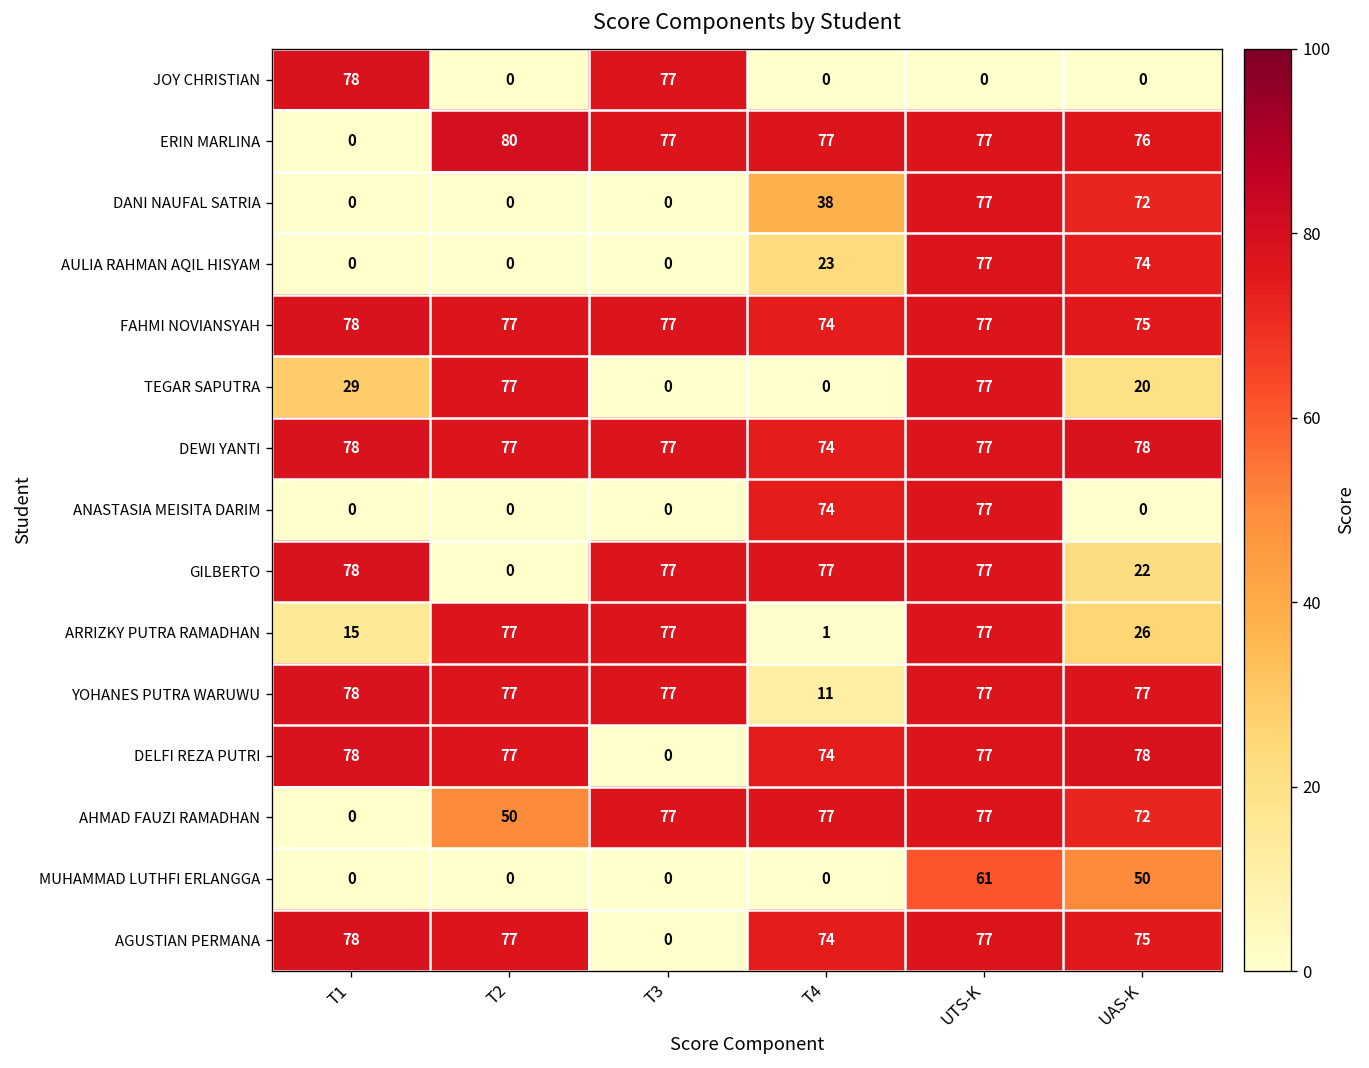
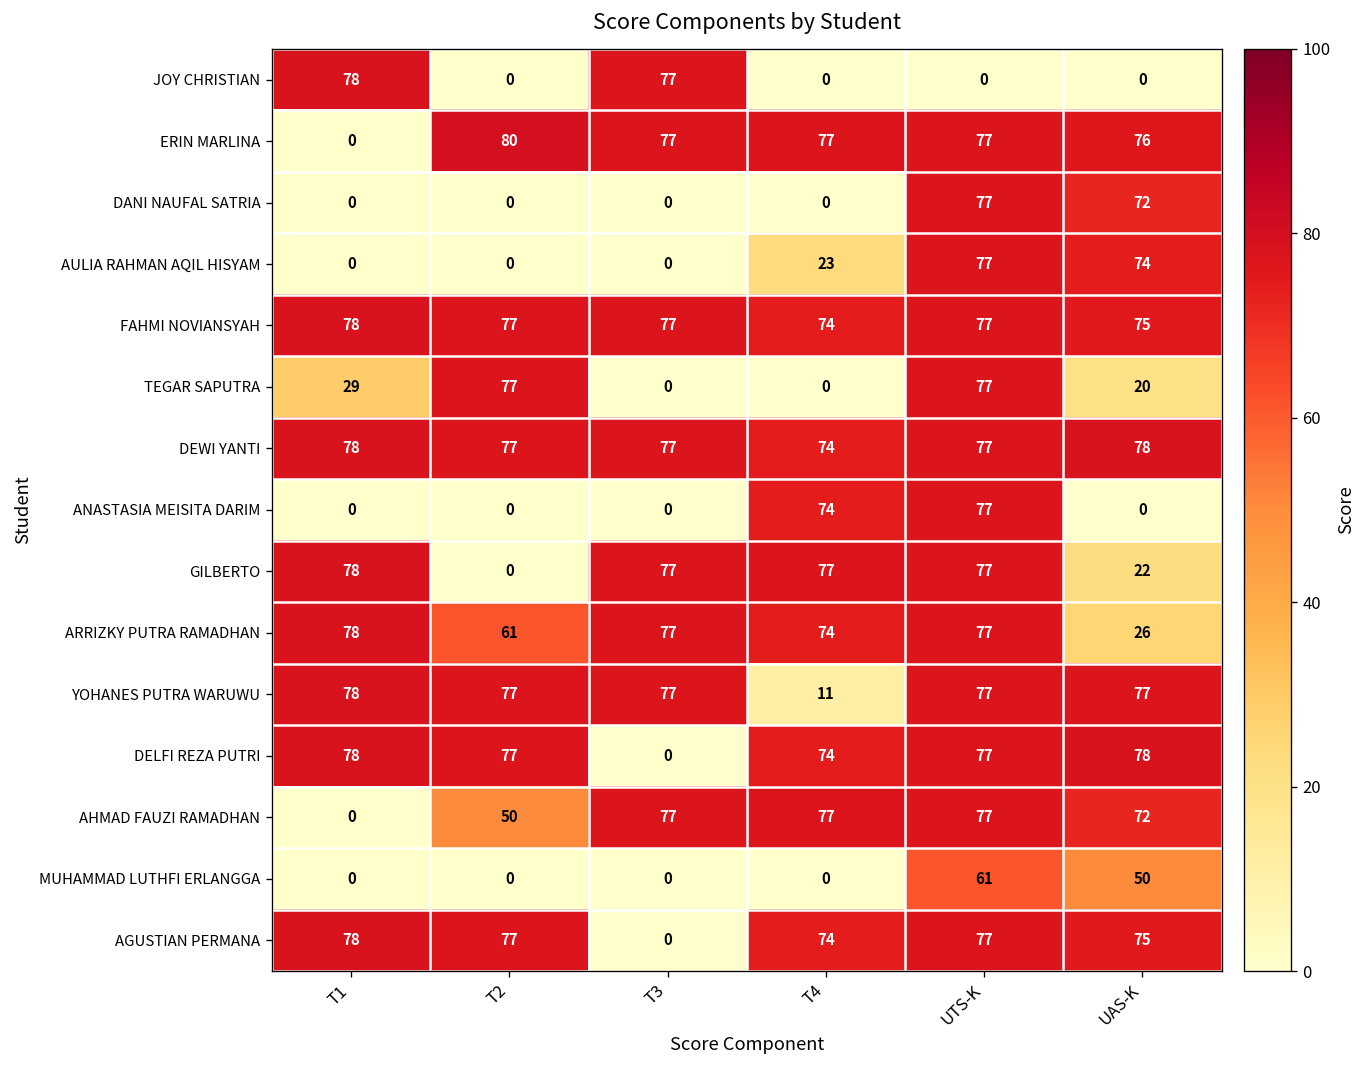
  {
    "JOY CHRISTIAN": {
      "T1": 78,
      "T2": 0,
      "T3": 77,
      "T4": 0,
      "UTS-K": 0,
      "UAS-K": 0
    },
    "ERIN MARLINA": {
      "T1": 0,
      "T2": 80,
      "T3": 77,
      "T4": 77,
      "UTS-K": 77,
      "UAS-K": 76
    },
    "DANI NAUFAL SATRIA": {
      "T1": 0,
      "T2": 0,
      "T3": 0,
-     "T4": 38,
+     "T4": 0,
      "UTS-K": 77,
      "UAS-K": 72
    },
    "AULIA RAHMAN AQIL HISYAM": {
      "T1": 0,
      "T2": 0,
      "T3": 0,
      "T4": 23,
      "UTS-K": 77,
      "UAS-K": 74
    },
    "FAHMI NOVIANSYAH": {
      "T1": 78,
      "T2": 77,
      "T3": 77,
      "T4": 74,
      "UTS-K": 77,
      "UAS-K": 75
    },
    "TEGAR SAPUTRA": {
      "T1": 29,
      "T2": 77,
      "T3": 0,
      "T4": 0,
      "UTS-K": 77,
      "UAS-K": 20
    },
    "DEWI YANTI": {
      "T1": 78,
      "T2": 77,
      "T3": 77,
      "T4": 74,
      "UTS-K": 77,
      "UAS-K": 78
    },
    "ANASTASIA MEISITA DARIM": {
      "T1": 0,
      "T2": 0,
      "T3": 0,
      "T4": 74,
      "UTS-K": 77,
      "UAS-K": 0
    },
    "GILBERTO": {
      "T1": 78,
      "T2": 0,
      "T3": 77,
      "T4": 77,
      "UTS-K": 77,
      "UAS-K": 22
    },
    "ARRIZKY PUTRA RAMADHAN": {
-     "T1": 15,
-     "T2": 77,
+     "T1": 78,
+     "T2": 61,
      "T3": 77,
-     "T4": 1,
+     "T4": 74,
      "UTS-K": 77,
      "UAS-K": 26
    },
    "YOHANES PUTRA WARUWU": {
      "T1": 78,
      "T2": 77,
      "T3": 77,
      "T4": 11,
      "UTS-K": 77,
      "UAS-K": 77
    },
    "DELFI REZA PUTRI": {
      "T1": 78,
      "T2": 77,
      "T3": 0,
      "T4": 74,
      "UTS-K": 77,
      "UAS-K": 78
    },
    "AHMAD FAUZI RAMADHAN": {
      "T1": 0,
      "T2": 50,
      "T3": 77,
      "T4": 77,
      "UTS-K": 77,
      "UAS-K": 72
    },
    "MUHAMMAD LUTHFI ERLANGGA": {
      "T1": 0,
      "T2": 0,
      "T3": 0,
      "T4": 0,
      "UTS-K": 61,
      "UAS-K": 50
    },
    "AGUSTIAN PERMANA": {
      "T1": 78,
      "T2": 77,
      "T3": 0,
      "T4": 74,
      "UTS-K": 77,
      "UAS-K": 75
    }
  }
